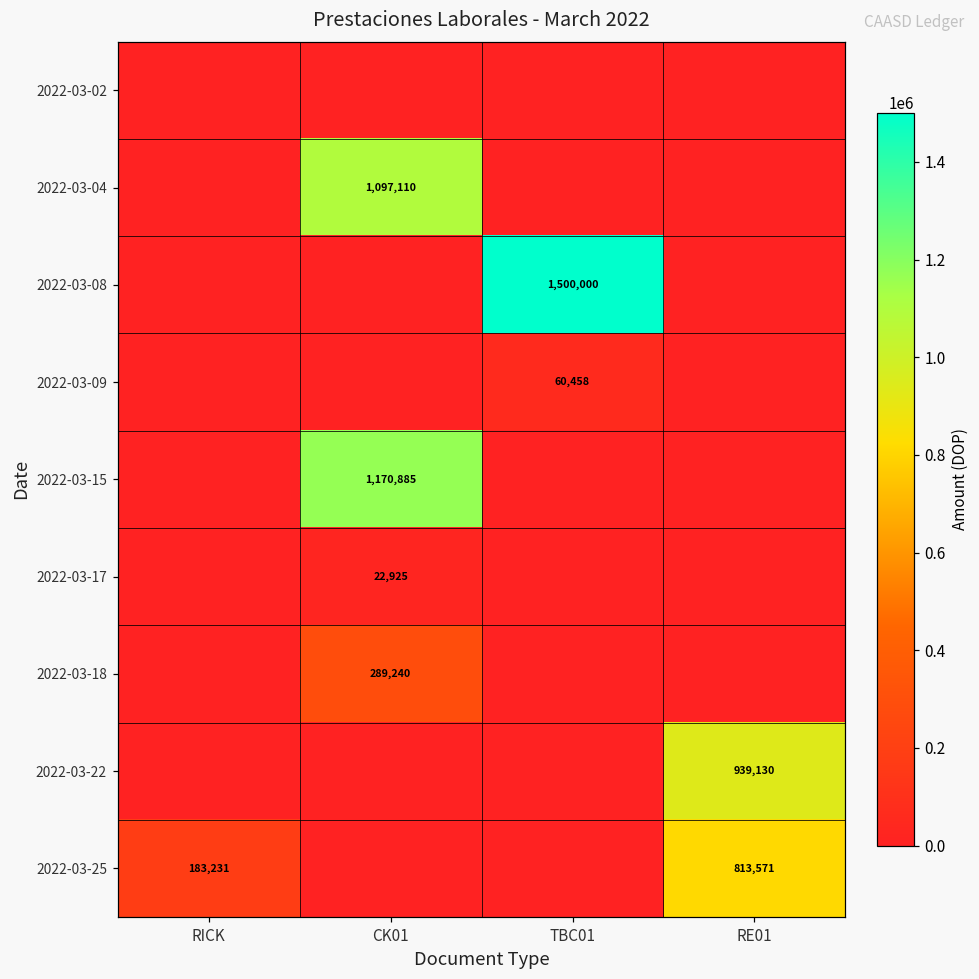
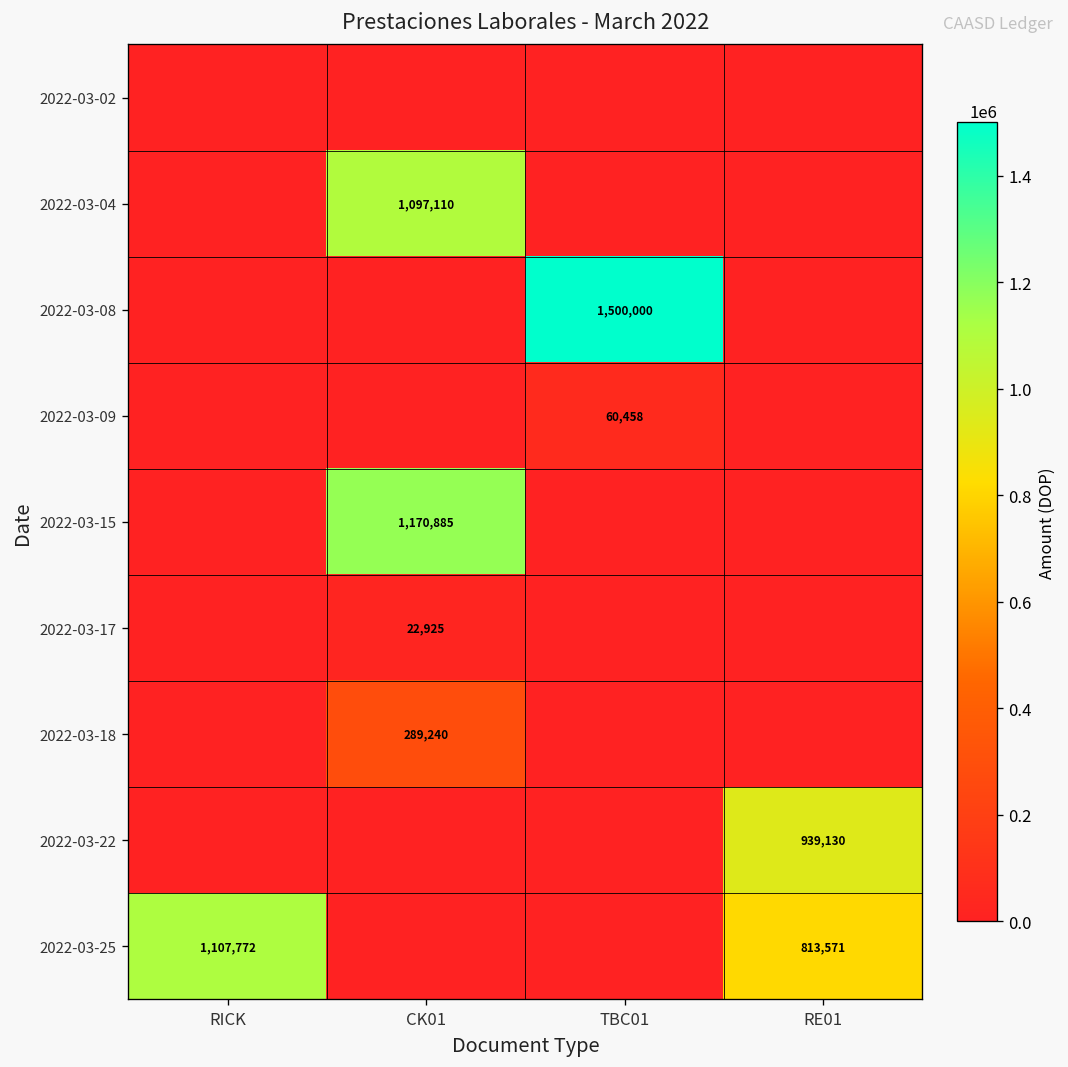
  {
    "2022-03-04": {
      "CK01": "1,097,110"
    },
    "2022-03-08": {
      "TBC01": "1,500,000"
    },
    "2022-03-09": {
      "TBC01": "60,458"
    },
    "2022-03-15": {
      "CK01": "1,170,885"
    },
    "2022-03-17": {
      "CK01": "22,925"
    },
    "2022-03-18": {
      "CK01": "289,240"
    },
    "2022-03-22": {
      "RE01": "939,130"
    },
    "2022-03-25": {
-     "RICK": "183,231",
+     "RICK": "1,107,772",
      "RE01": "813,571"
    }
  }
